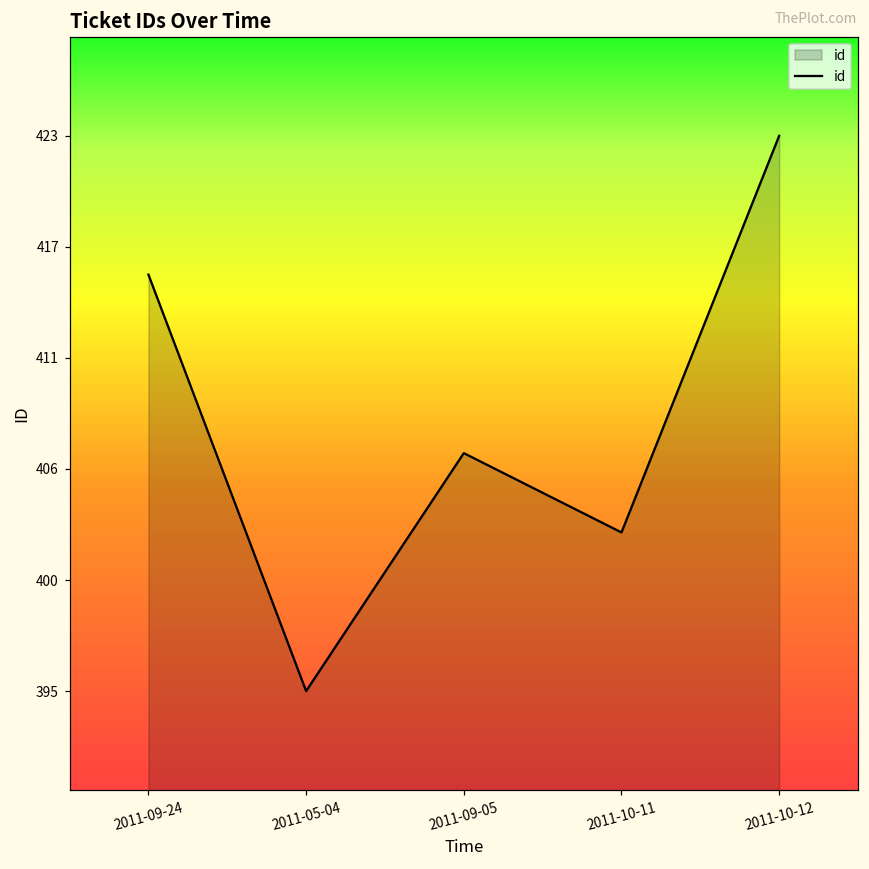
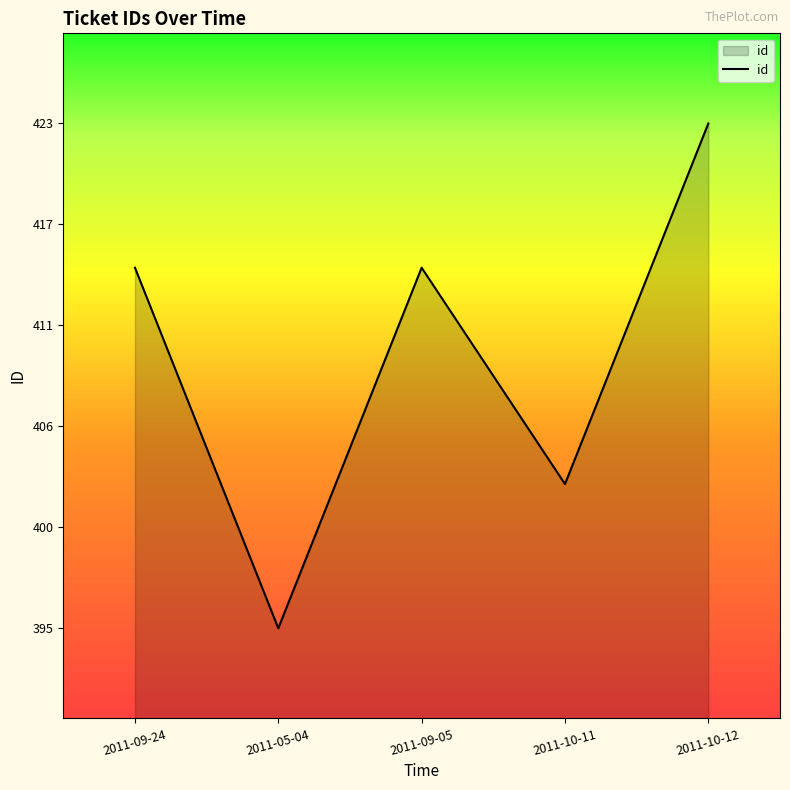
  {
-   "2011-09-24": 416,
+   "2011-09-24": 415,
    "2011-05-04": 395,
-   "2011-09-05": 407,
+   "2011-09-05": 415,
    "2011-10-11": 403,
    "2011-10-12": 423
  }
